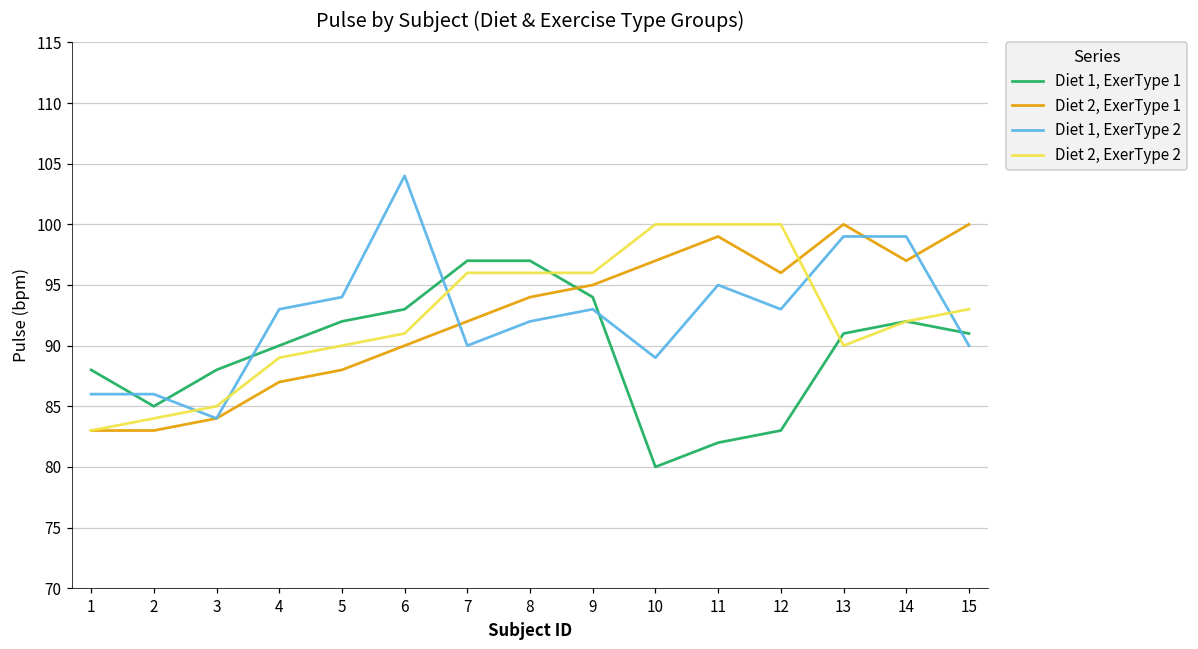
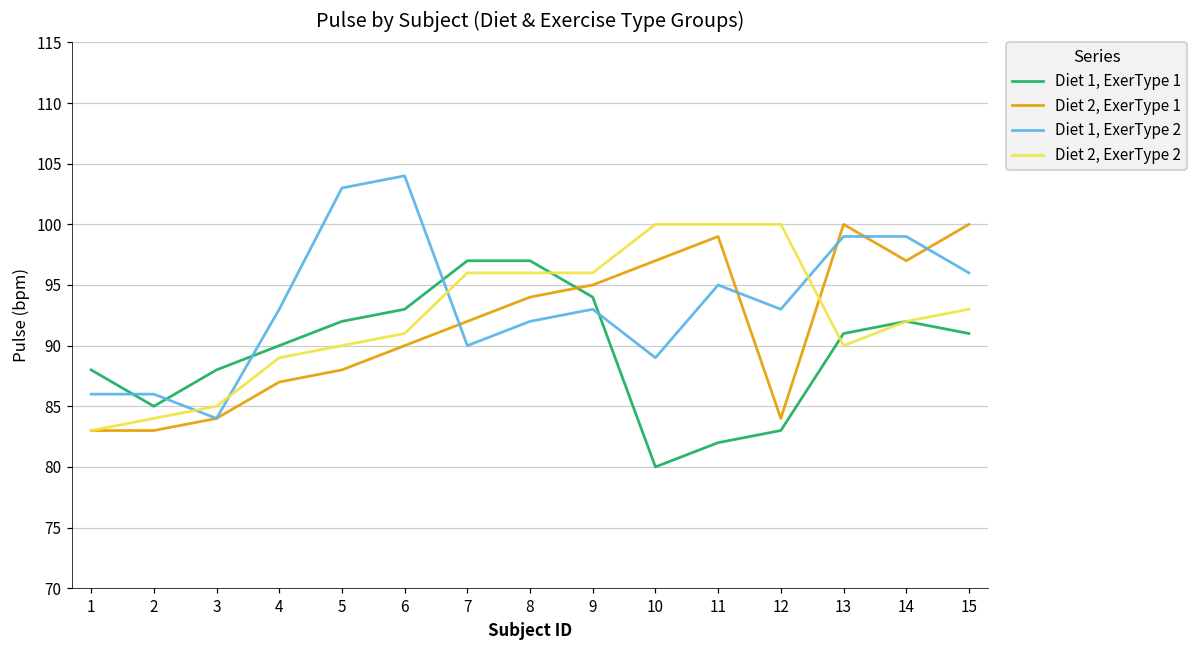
  {
    "Diet 1, ExerType 1": {
      "1": 88,
      "2": 85,
      "3": 88,
      "4": 90,
      "5": 92,
      "6": 93,
      "7": 97,
      "8": 97,
      "9": 94,
      "10": 80,
      "11": 82,
      "12": 83,
      "13": 91,
      "15": 91
    },
    "Diet 2, ExerType 1": {
      "2": 83,
      "4": 87,
      "5": 88,
      "6": 90,
      "7": 92,
      "8": 94,
      "9": 95,
      "10": 97,
      "11": 99,
-     "12": 96,
+     "12": 84,
      "13": 100,
      "14": 97,
      "15": 100
    },
    "Diet 1, ExerType 2": {
      "1": 86,
      "2": 86,
      "4": 93,
-     "5": 94,
+     "5": 103,
      "6": 104,
      "7": 90,
      "8": 92,
      "9": 93,
      "10": 89,
      "11": 95,
      "12": 93,
      "13": 99,
      "14": 99,
-     "15": 90
+     "15": 96
    },
    "Diet 2, ExerType 2": {
      "2": 84,
      "3": 85,
      "4": 89,
      "5": 90,
      "6": 91,
      "7": 96,
      "8": 96,
      "9": 96,
      "10": 100,
      "11": 100,
      "12": 100,
      "13": 90,
      "15": 93
    }
  }
